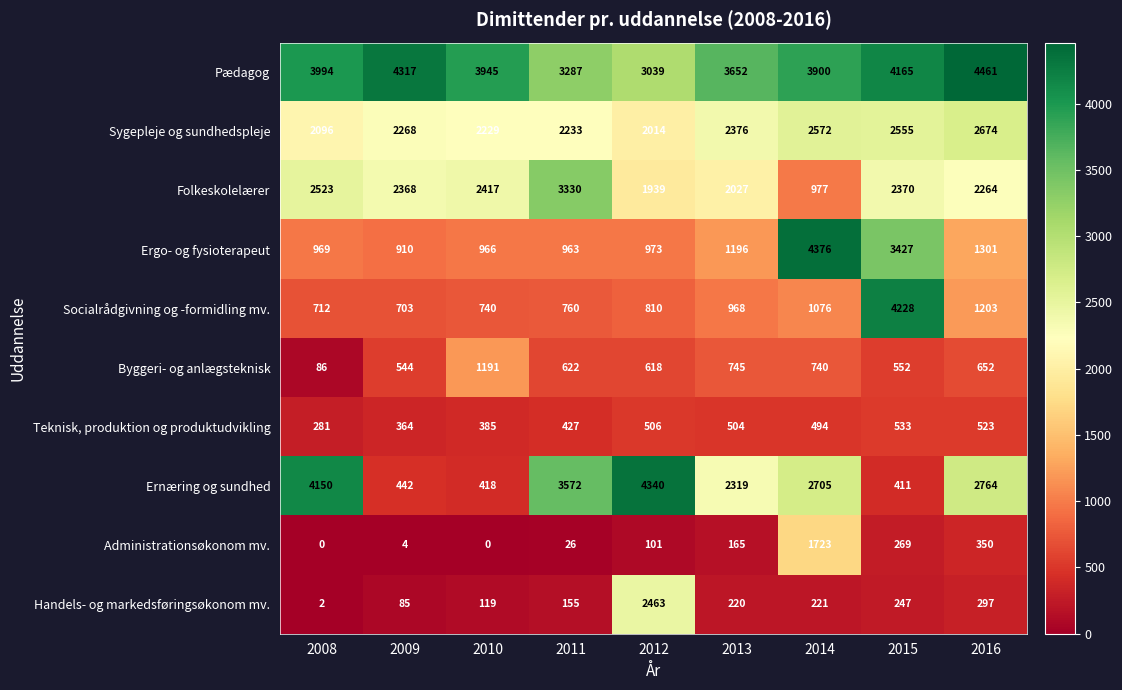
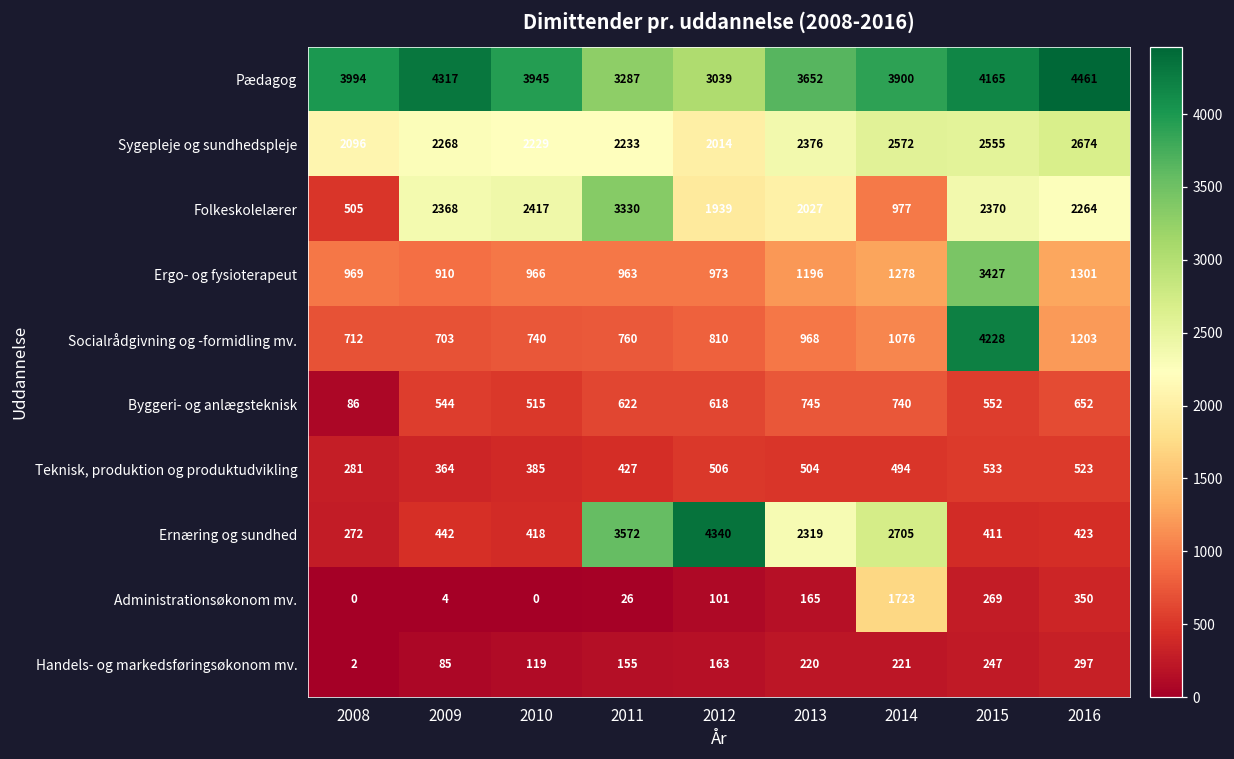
  {
    "Pædagog": {
      "2008": 3994,
      "2009": 4317,
      "2010": 3945,
      "2011": 3287,
      "2012": 3039,
      "2013": 3652,
      "2014": 3900,
      "2015": 4165,
      "2016": 4461
    },
    "Sygepleje og sundhedspleje": {
      "2008": 2096,
      "2009": 2268,
      "2010": 2229,
      "2011": 2233,
      "2012": 2014,
      "2013": 2376,
      "2014": 2572,
      "2015": 2555,
      "2016": 2674
    },
    "Folkeskolelærer": {
-     "2008": 2523,
+     "2008": 505,
      "2009": 2368,
      "2010": 2417,
      "2011": 3330,
      "2012": 1939,
      "2013": 2027,
      "2014": 977,
      "2015": 2370,
      "2016": 2264
    },
    "Ergo- og fysioterapeut": {
      "2008": 969,
      "2009": 910,
      "2010": 966,
      "2011": 963,
      "2012": 973,
      "2013": 1196,
-     "2014": 4376,
+     "2014": 1278,
      "2015": 3427,
      "2016": 1301
    },
    "Socialrådgivning og -formidling mv.": {
      "2008": 712,
      "2009": 703,
      "2010": 740,
      "2011": 760,
      "2012": 810,
      "2013": 968,
      "2014": 1076,
      "2015": 4228,
      "2016": 1203
    },
    "Byggeri- og anlægsteknisk": {
      "2008": 86,
      "2009": 544,
-     "2010": 1191,
+     "2010": 515,
      "2011": 622,
      "2012": 618,
      "2013": 745,
      "2014": 740,
      "2015": 552,
      "2016": 652
    },
    "Teknisk, produktion og produktudvikling": {
      "2008": 281,
      "2009": 364,
      "2010": 385,
      "2011": 427,
      "2012": 506,
      "2013": 504,
      "2014": 494,
      "2015": 533,
      "2016": 523
    },
    "Ernæring og sundhed": {
-     "2008": 4150,
+     "2008": 272,
      "2009": 442,
      "2010": 418,
      "2011": 3572,
      "2012": 4340,
      "2013": 2319,
      "2014": 2705,
      "2015": 411,
-     "2016": 2764
+     "2016": 423
    },
    "Administrationsøkonom mv.": {
      "2008": 0,
      "2009": 4,
      "2010": 0,
      "2011": 26,
      "2012": 101,
      "2013": 165,
      "2014": 1723,
      "2015": 269,
      "2016": 350
    },
    "Handels- og markedsføringsøkonom mv.": {
      "2008": 2,
      "2009": 85,
      "2010": 119,
      "2011": 155,
-     "2012": 2463,
+     "2012": 163,
      "2013": 220,
      "2014": 221,
      "2015": 247,
      "2016": 297
    }
  }
